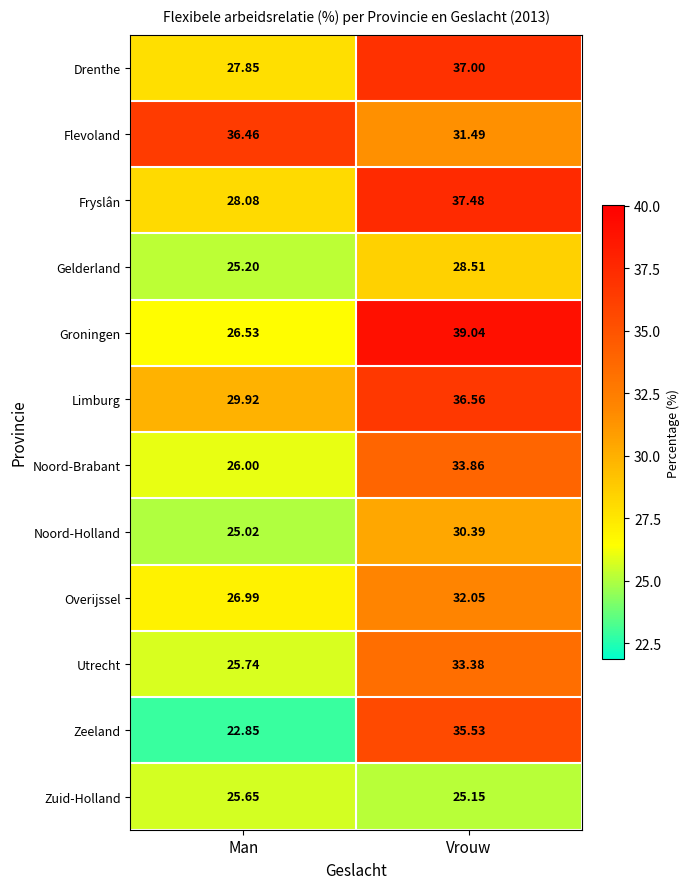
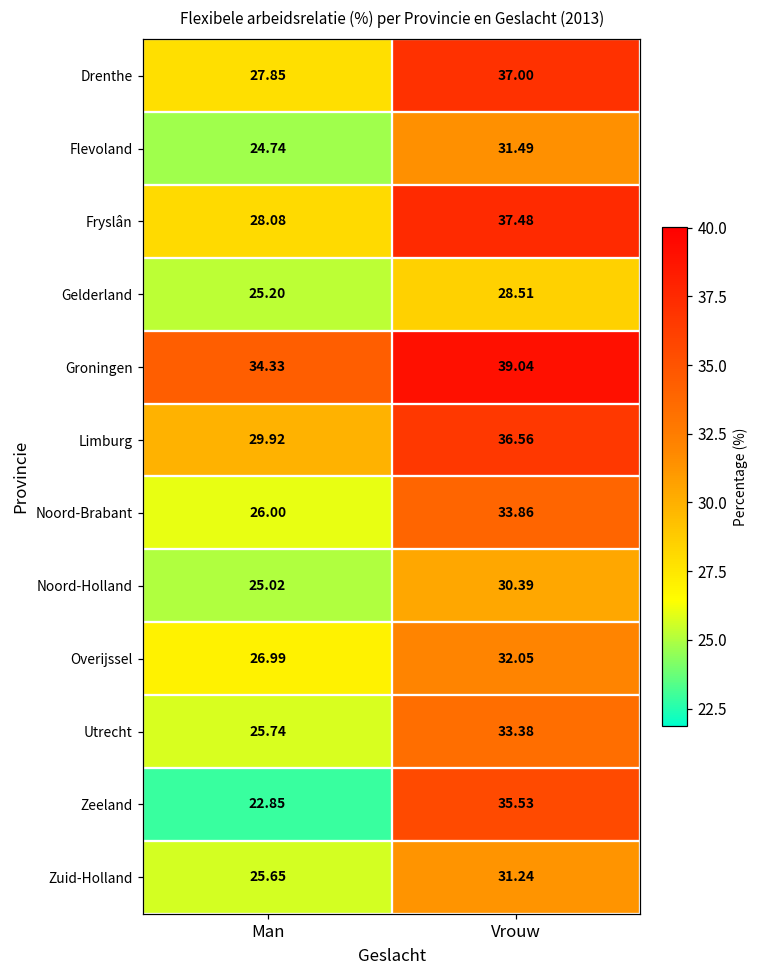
  {
    "Drenthe": {
      "Man": 27.85,
      "Vrouw": 37.00
    },
    "Flevoland": {
-     "Man": 36.46,
+     "Man": 24.74,
      "Vrouw": 31.49
    },
    "Fryslân": {
      "Man": 28.08,
      "Vrouw": 37.48
    },
    "Gelderland": {
      "Man": 25.20,
      "Vrouw": 28.51
    },
    "Groningen": {
-     "Man": 26.53,
+     "Man": 34.33,
      "Vrouw": 39.04
    },
    "Limburg": {
      "Man": 29.92,
      "Vrouw": 36.56
    },
    "Noord-Brabant": {
      "Man": 26.00,
      "Vrouw": 33.86
    },
    "Noord-Holland": {
      "Man": 25.02,
      "Vrouw": 30.39
    },
    "Overijssel": {
      "Man": 26.99,
      "Vrouw": 32.05
    },
    "Utrecht": {
      "Man": 25.74,
      "Vrouw": 33.38
    },
    "Zeeland": {
      "Man": 22.85,
      "Vrouw": 35.53
    },
    "Zuid-Holland": {
      "Man": 25.65,
-     "Vrouw": 25.15
+     "Vrouw": 31.24
    }
  }
